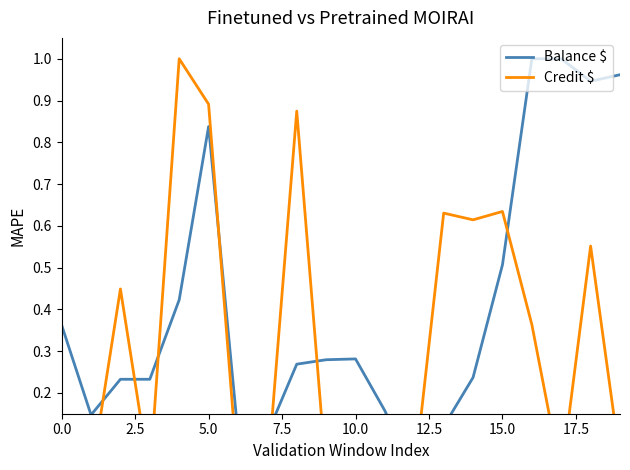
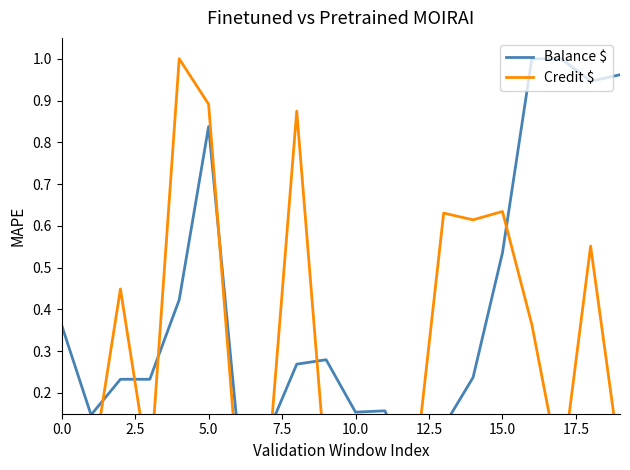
  {
    "Balance $": {
      "0.0": 0.36,
      "5.0": 0.84,
-     "10.0": 0.28,
-     "15.0": 0.51
+     "10.0": 0.15,
+     "15.0": 0.54
    },
    "Credit $": {
      "5.0": 0.89,
      "15.0": 0.63
    }
  }
